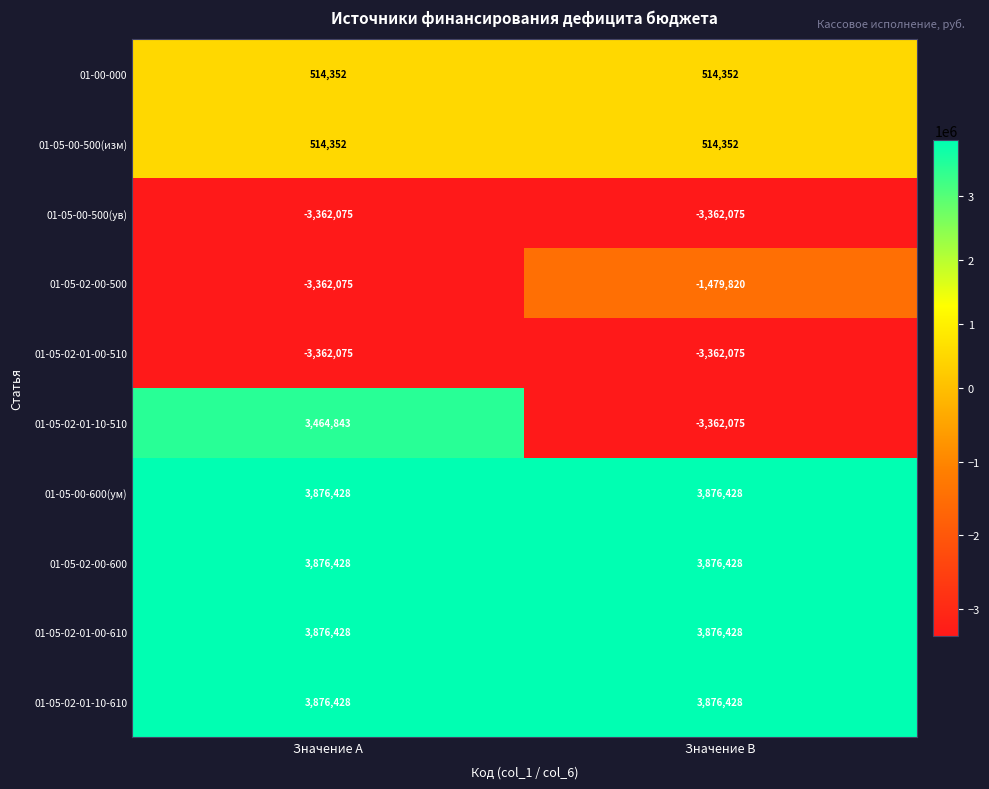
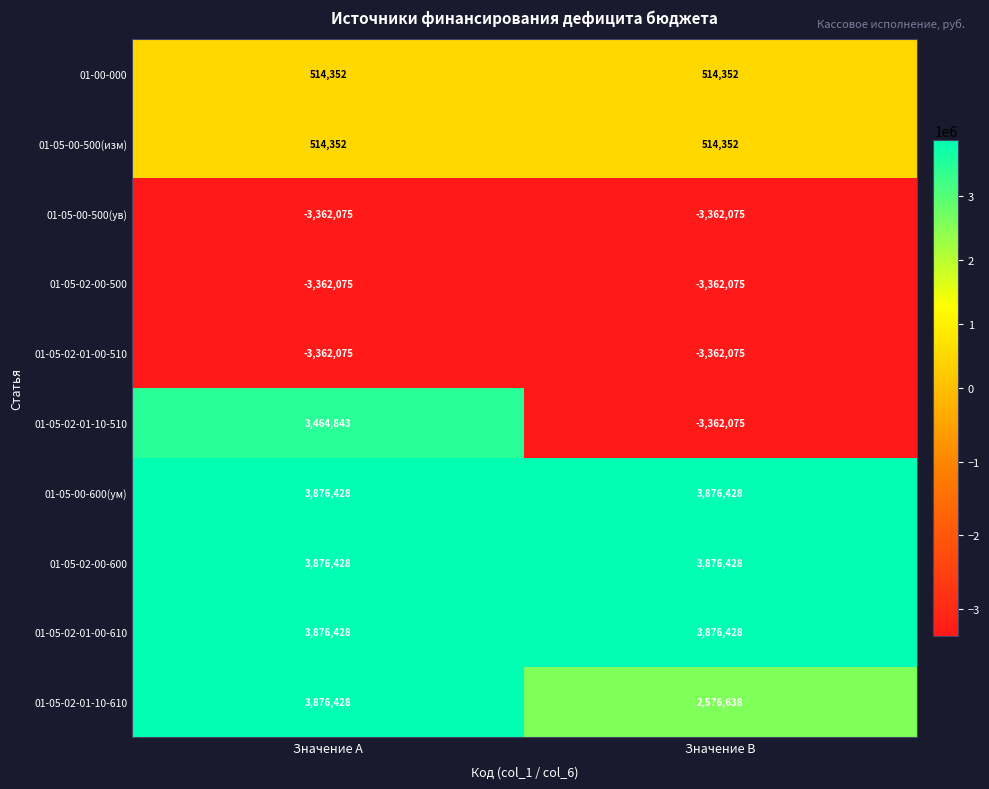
  {
    "01-00-000": {
      "Значение A": "514,352",
      "Значение B": "514,352"
    },
    "01-05-00-500(изм)": {
      "Значение A": "514,352",
      "Значение B": "514,352"
    },
    "01-05-00-500(ув)": {
      "Значение A": "-3,362,075",
      "Значение B": "-3,362,075"
    },
    "01-05-02-00-500": {
      "Значение A": "-3,362,075",
-     "Значение B": "-1,479,820"
+     "Значение B": "-3,362,075"
    },
    "01-05-02-01-00-510": {
      "Значение A": "-3,362,075",
      "Значение B": "-3,362,075"
    },
    "01-05-02-01-10-510": {
      "Значение A": "3,464,843",
      "Значение B": "-3,362,075"
    },
    "01-05-00-600(ум)": {
      "Значение A": "3,876,428",
      "Значение B": "3,876,428"
    },
    "01-05-02-00-600": {
      "Значение A": "3,876,428",
      "Значение B": "3,876,428"
    },
    "01-05-02-01-00-610": {
      "Значение A": "3,876,428",
      "Значение B": "3,876,428"
    },
    "01-05-02-01-10-610": {
      "Значение A": "3,876,428",
-     "Значение B": "3,876,428"
+     "Значение B": "2,576,638"
    }
  }
